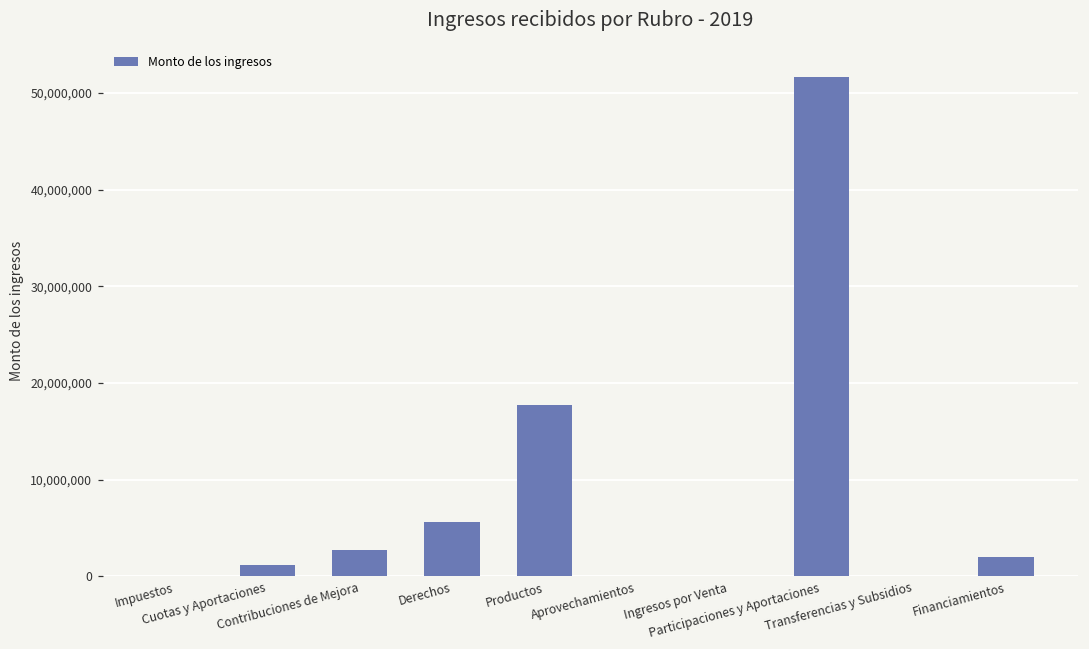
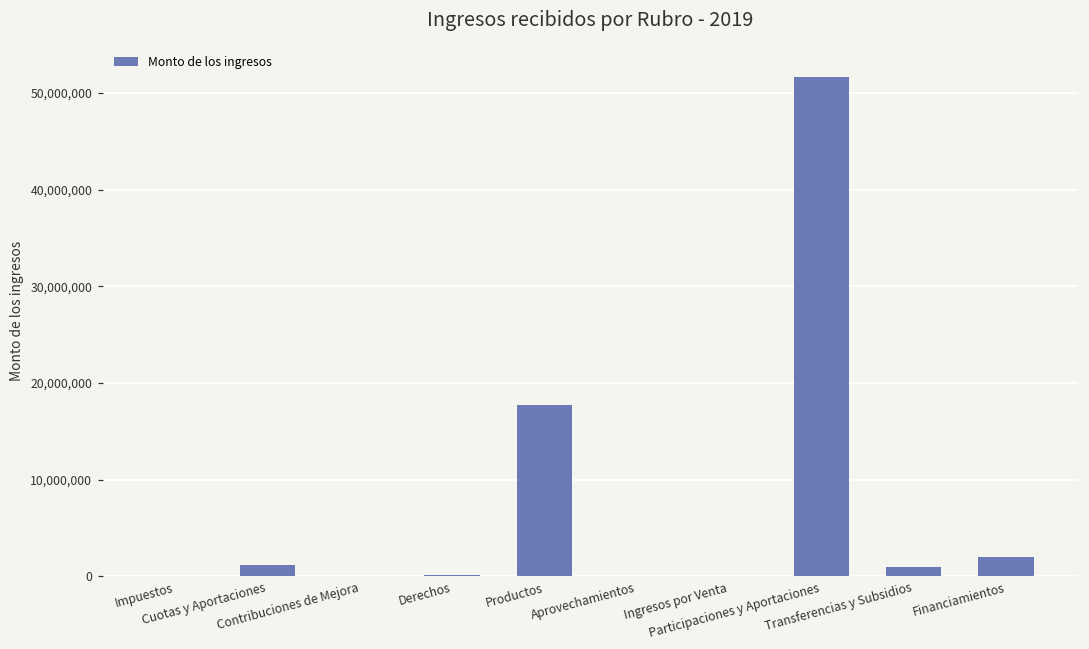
  {
    "Impuestos": "0",
    "Cuotas y Aportaciones": "1,000,000",
-   "Contribuciones de Mejora": "3,000,000",
-   "Derechos": "6,000,000",
+   "Contribuciones de Mejora": "0",
+   "Derechos": "0",
    "Productos": "18,000,000",
    "Ingresos por Venta": "0",
    "Participaciones y Aportaciones": "52,000,000",
-   "Transferencias y Subsidios": "0",
+   "Transferencias y Subsidios": "1,000,000",
    "Financiamientos": "2,000,000"
  }
